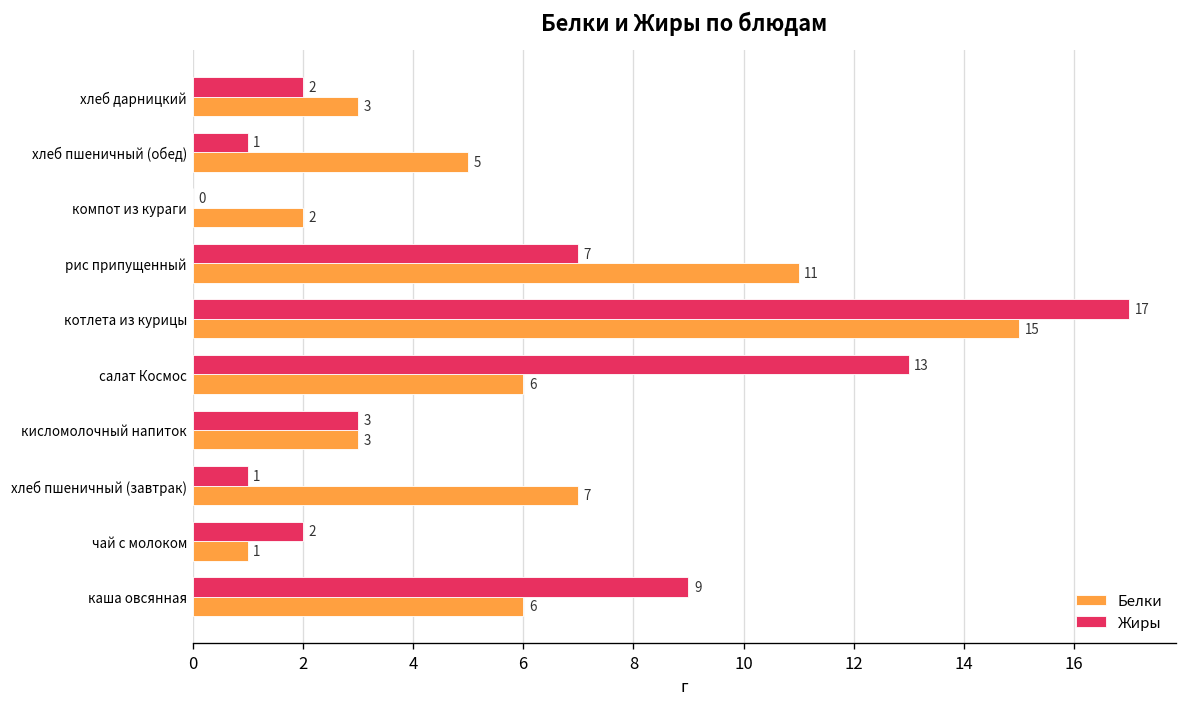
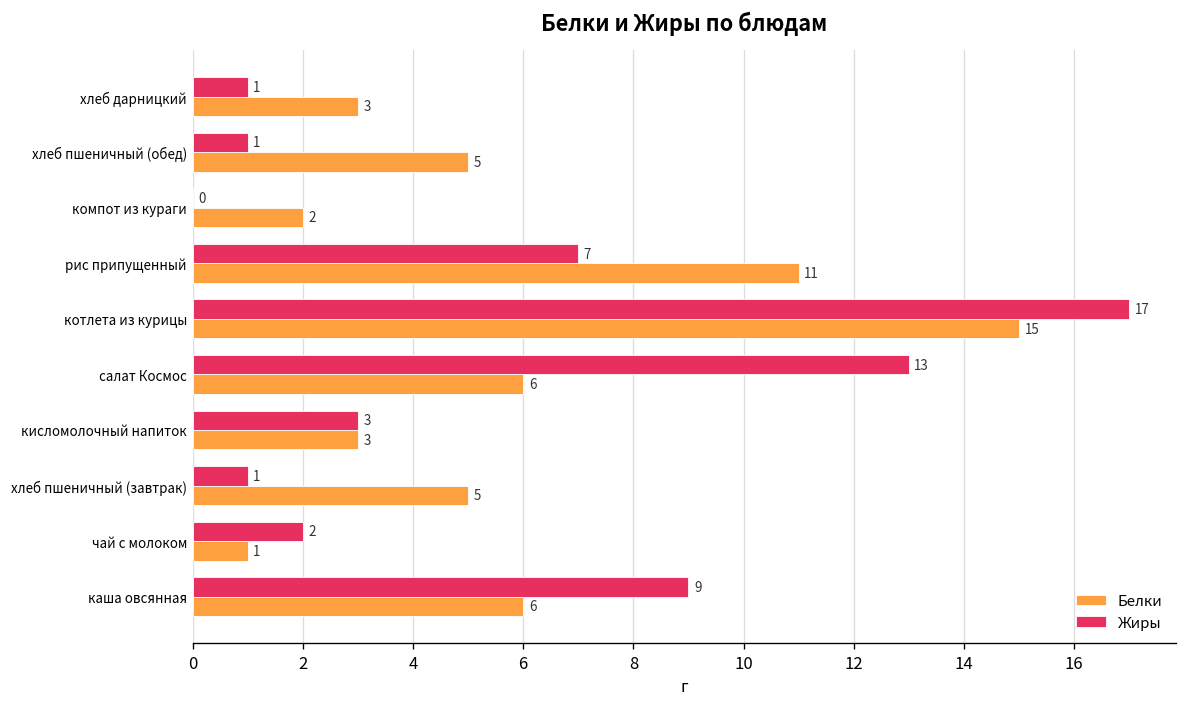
  {
    "Белки": {
      "хлеб дарницкий": 3,
      "хлеб пшеничный (обед)": 5,
      "компот из кураги": 2,
      "рис припущенный": 11,
      "котлета из курицы": 15,
      "салат Космос": 6,
      "кисломолочный напиток": 3,
-     "хлеб пшеничный (завтрак)": 7,
+     "хлеб пшеничный (завтрак)": 5,
      "чай с молоком": 1,
      "каша овсянная": 6
    },
    "Жиры": {
-     "хлеб дарницкий": 2,
+     "хлеб дарницкий": 1,
      "хлеб пшеничный (обед)": 1,
      "компот из кураги": 0,
      "рис припущенный": 7,
      "котлета из курицы": 17,
      "салат Космос": 13,
      "кисломолочный напиток": 3,
      "хлеб пшеничный (завтрак)": 1,
      "чай с молоком": 2,
      "каша овсянная": 9
    }
  }
